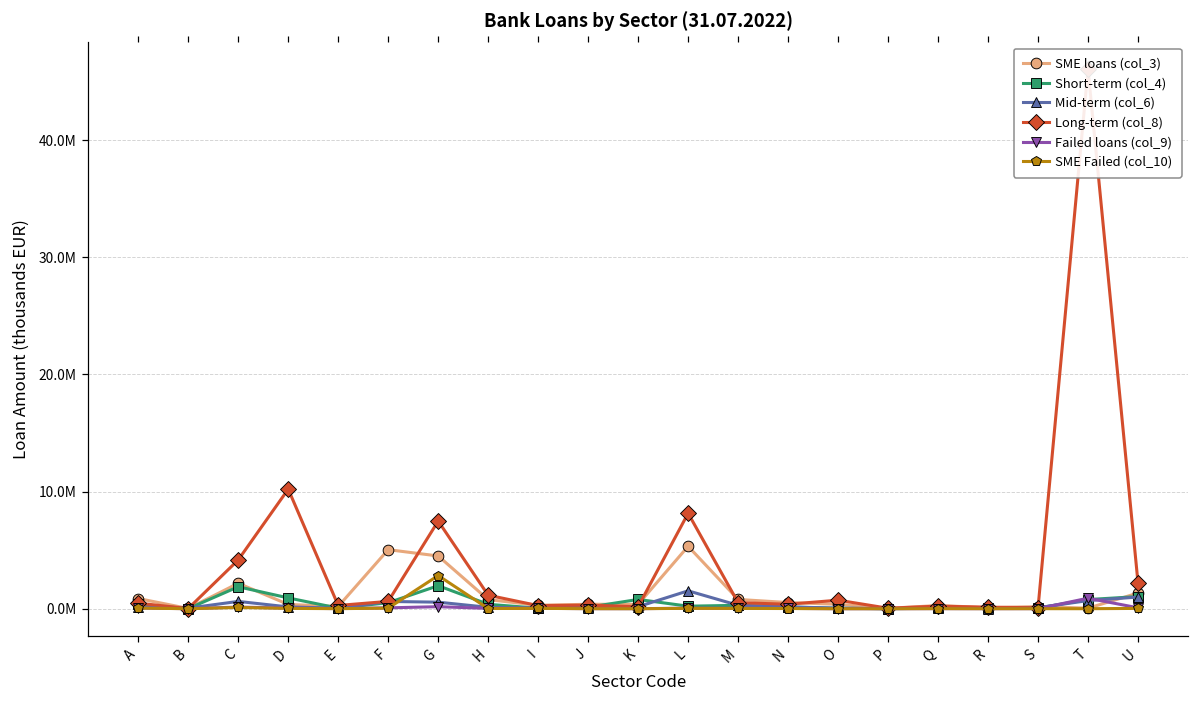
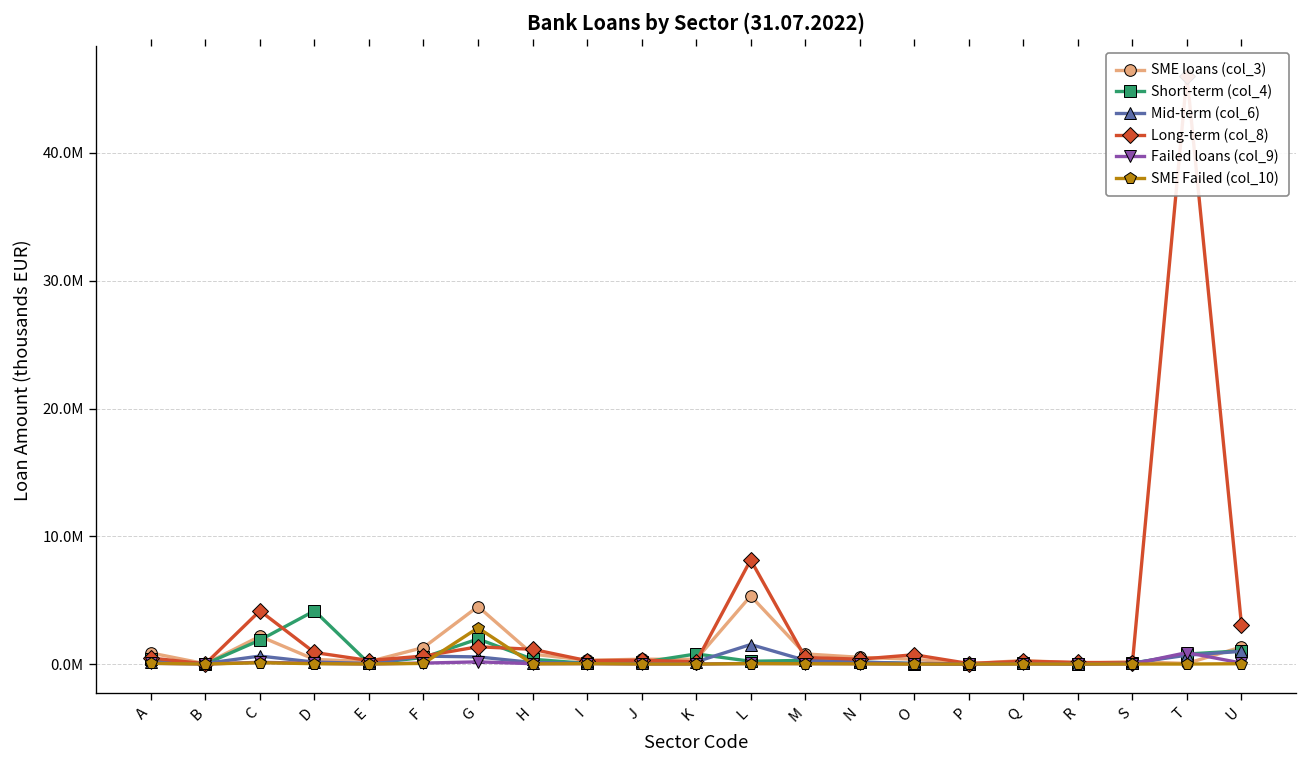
  {
    "SME loans (col_3)": {
      "A": 900000,
      "C": 2200000,
-     "F": 5000000,
+     "F": 1300000,
      "G": 4500000,
      "H": 800000,
      "L": 5300000,
      "M": 800000,
      "O": 400000,
      "U": 1300000
    },
    "Short-term (col_4)": {
      "C": 1900000,
-     "D": 900000,
+     "D": 4200000,
      "G": 2000000,
      "H": 400000,
      "K": 800000
    },
    "Long-term (col_8)": {
      "C": 4200000,
-     "D": 10200000,
-     "G": 7500000,
+     "D": 900000,
+     "G": 1400000,
      "H": 1200000,
      "L": 8200000,
      "O": 700000,
-     "U": 2200000
+     "U": 3100000
    },
    "SME Failed (col_10)": {
      "G": 2800000
    }
  }
